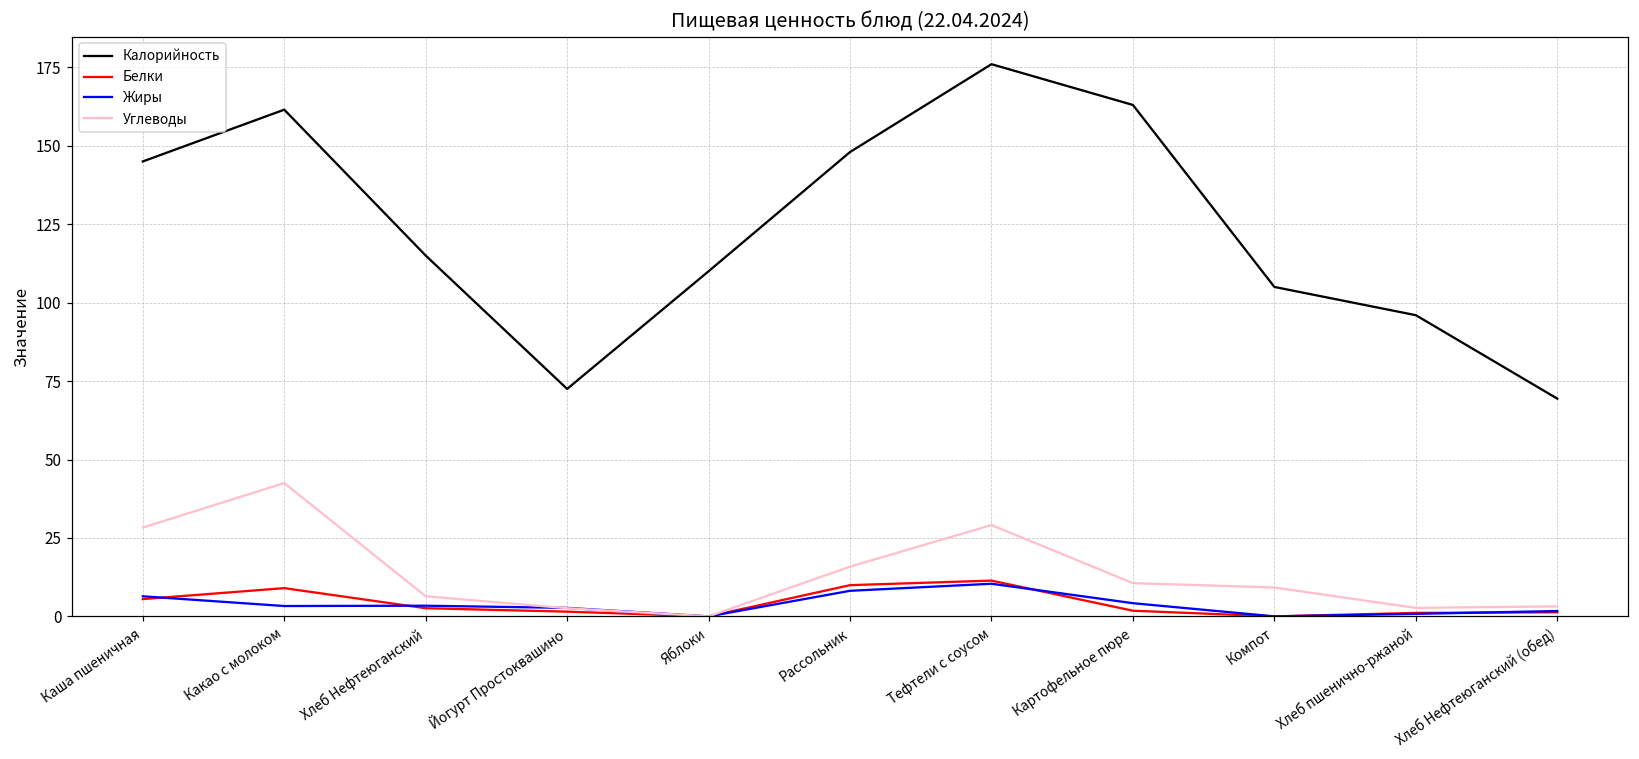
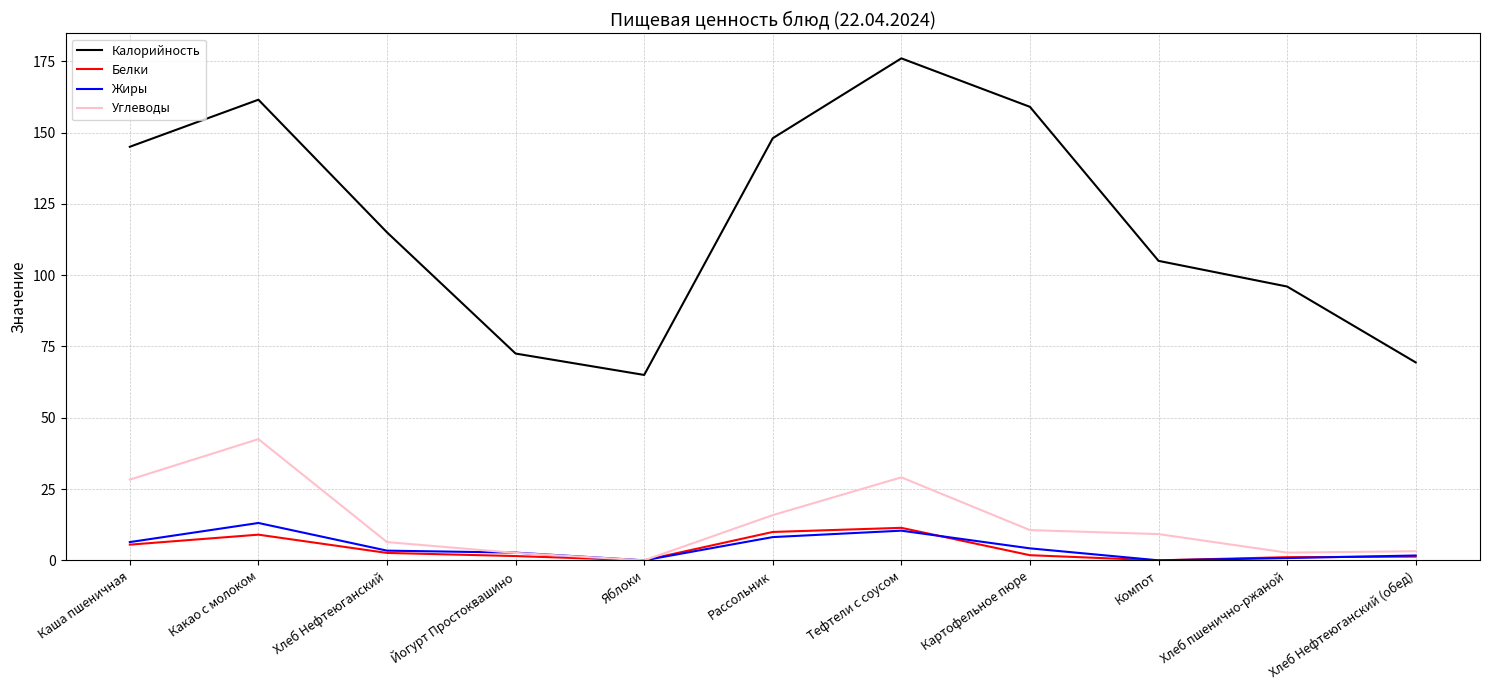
  {
    "Калорийность": {
      "Каша пшеничная": 145,
      "Какао с молоком": 162,
      "Хлеб Нефтеюганский": 115,
      "Йогурт Простоквашино": 73,
-     "Яблоки": 110,
+     "Яблоки": 65,
      "Рассольник": 148,
      "Тефтели с соусом": 176,
-     "Картофельное пюре": 163,
+     "Картофельное пюре": 159,
      "Компот": 105,
      "Хлеб пшенично-ржаной": 96,
      "Хлеб Нефтеюганский (обед)": 69
    },
    "Белки": {
      "Каша пшеничная": 6,
      "Какао с молоком": 9,
      "Йогурт Простоквашино": 2,
      "Рассольник": 10,
      "Тефтели с соусом": 11,
      "Картофельное пюре": 2
    },
    "Жиры": {
      "Каша пшеничная": 6,
-     "Какао с молоком": 3,
+     "Какао с молоком": 13,
      "Рассольник": 8,
      "Тефтели с соусом": 10,
      "Картофельное пюре": 4
    },
    "Углеводы": {
      "Каша пшеничная": 28,
      "Какао с молоком": 43,
      "Хлеб Нефтеюганский": 6,
      "Рассольник": 16,
      "Тефтели с соусом": 29,
      "Картофельное пюре": 11,
      "Компот": 9,
      "Хлеб пшенично-ржаной": 3,
      "Хлеб Нефтеюганский (обед)": 3
    }
  }
